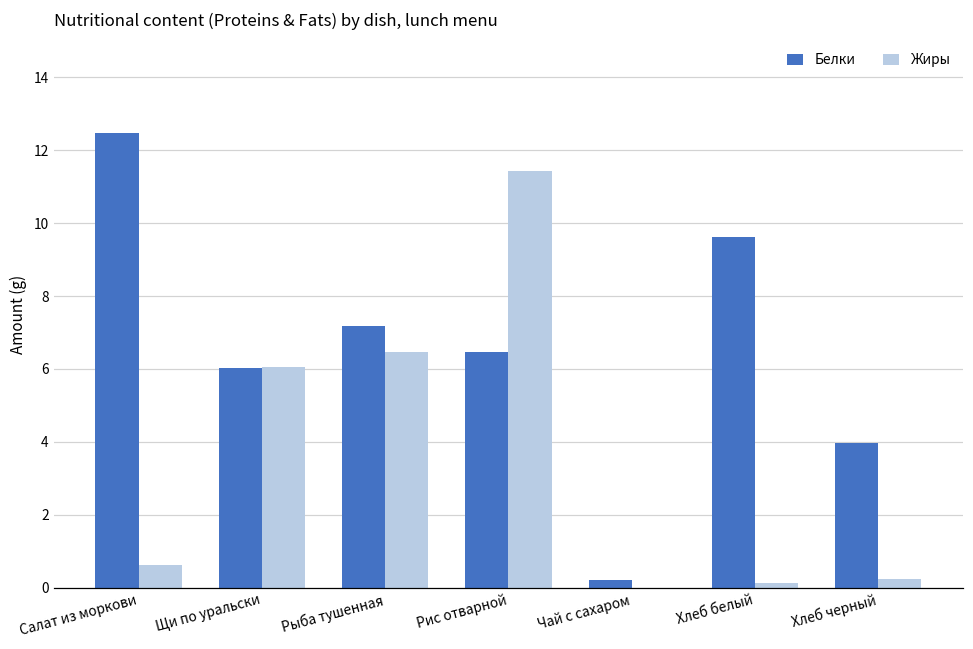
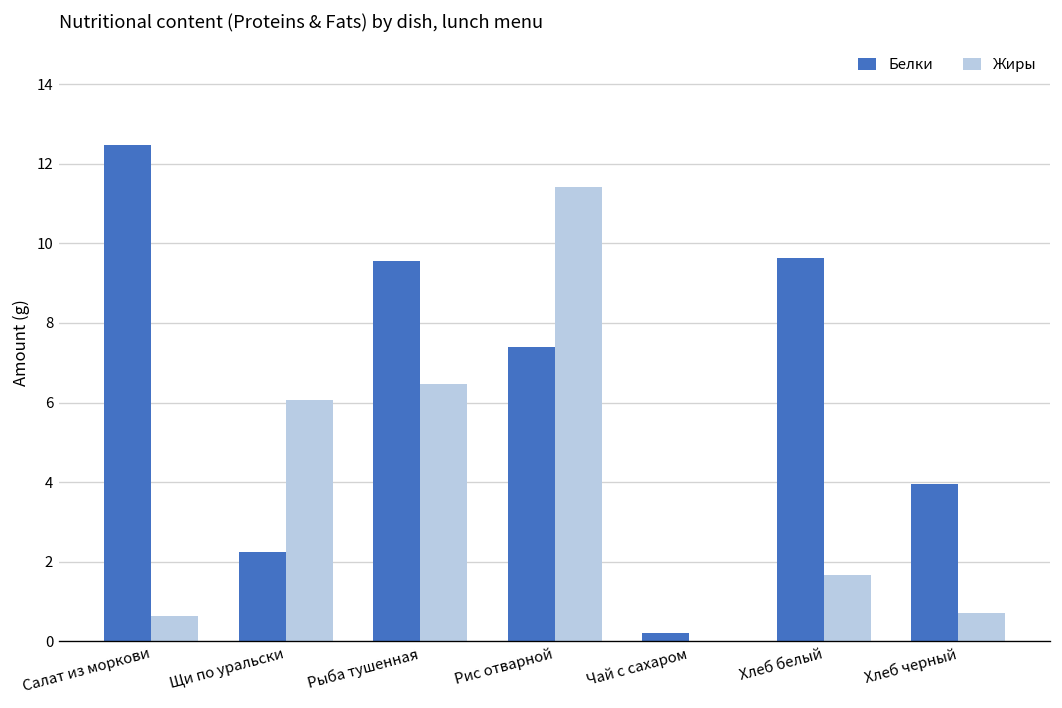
  {
    "Белки": {
      "Салат из моркови": 12.5,
-     "Щи по уральски": 6.0,
-     "Рыба тушенная": 7.2,
-     "Рис отварной": 6.5,
+     "Щи по уральски": 2.2,
+     "Рыба тушенная": 9.6,
+     "Рис отварной": 7.4,
      "Чай с сахаром": 0.2,
      "Хлеб белый": 9.6,
      "Хлеб черный": 4.0
    },
    "Жиры": {
      "Салат из моркови": 0.6,
      "Щи по уральски": 6.1,
      "Рыба тушенная": 6.5,
      "Рис отварной": 11.4,
      "Чай с сахаром": 0.0,
-     "Хлеб белый": 0.1,
-     "Хлеб черный": 0.2
+     "Хлеб белый": 1.7,
+     "Хлеб черный": 0.7
    }
  }
